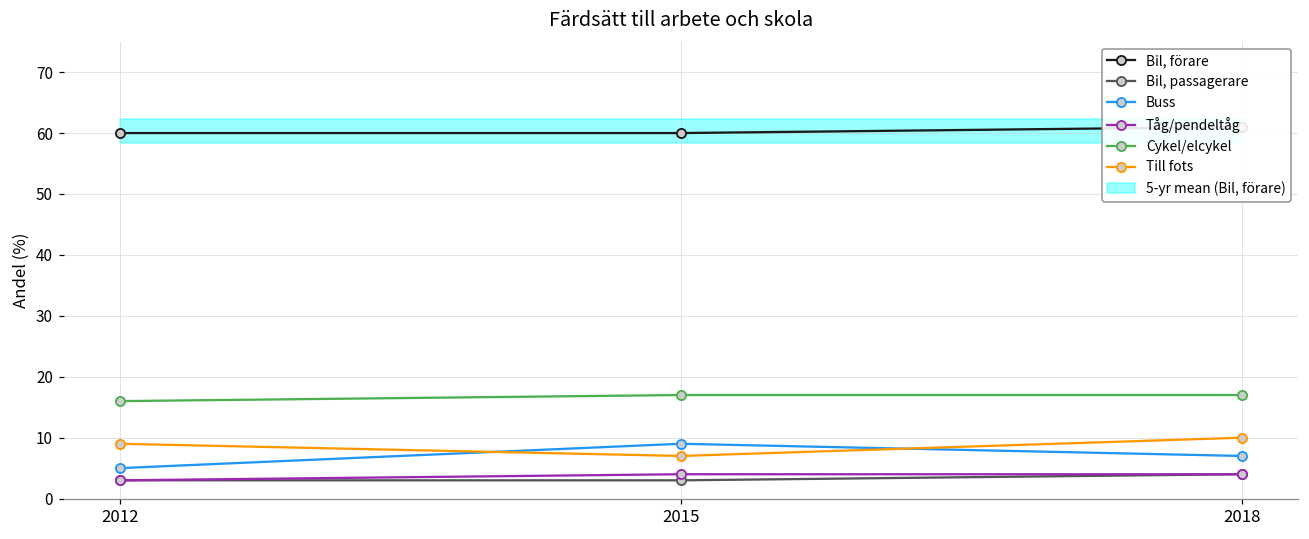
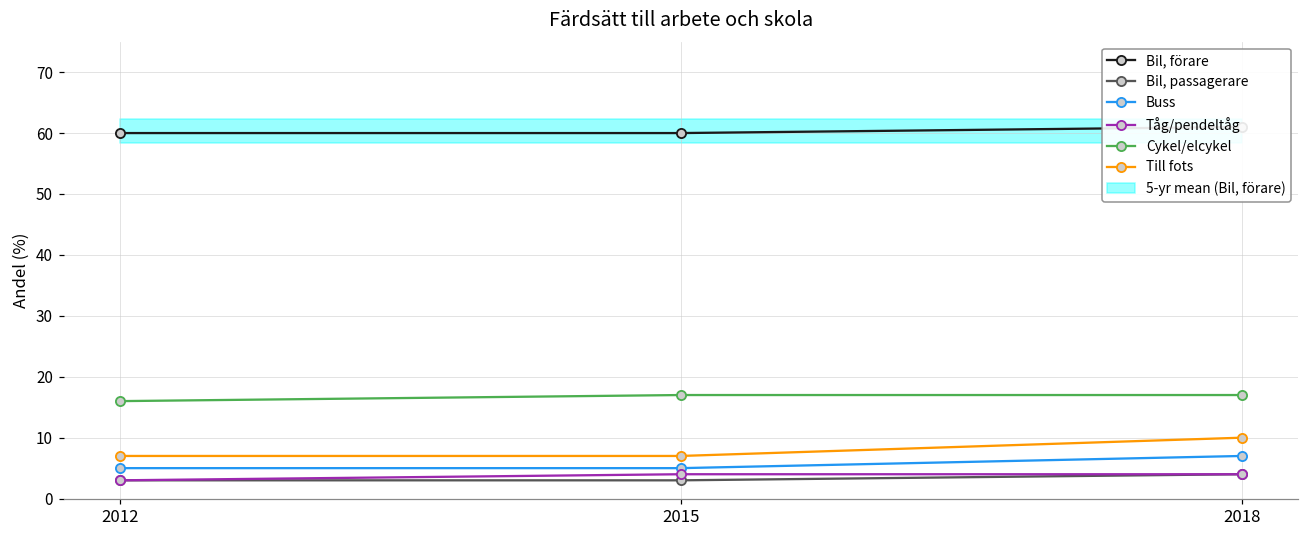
  {
    "Bil, förare": {
      "2012": 60,
      "2015": 60
    },
    "5-yr mean (Bil, förare)": {
      "2012": 62,
      "2015": 62
    },
    "Bil, passagerare": {
      "2015": 3
    },
    "Buss": {
      "2012": 5,
-     "2015": 9,
+     "2015": 5,
      "2018": 7
    },
    "Tåg/pendeltåg": {
      "2015": 4
    },
    "Cykel/elcykel": {
      "2012": 16,
      "2015": 17,
      "2018": 17
    },
    "Till fots": {
-     "2012": 9,
+     "2012": 7,
      "2015": 7,
      "2018": 10
    }
  }
